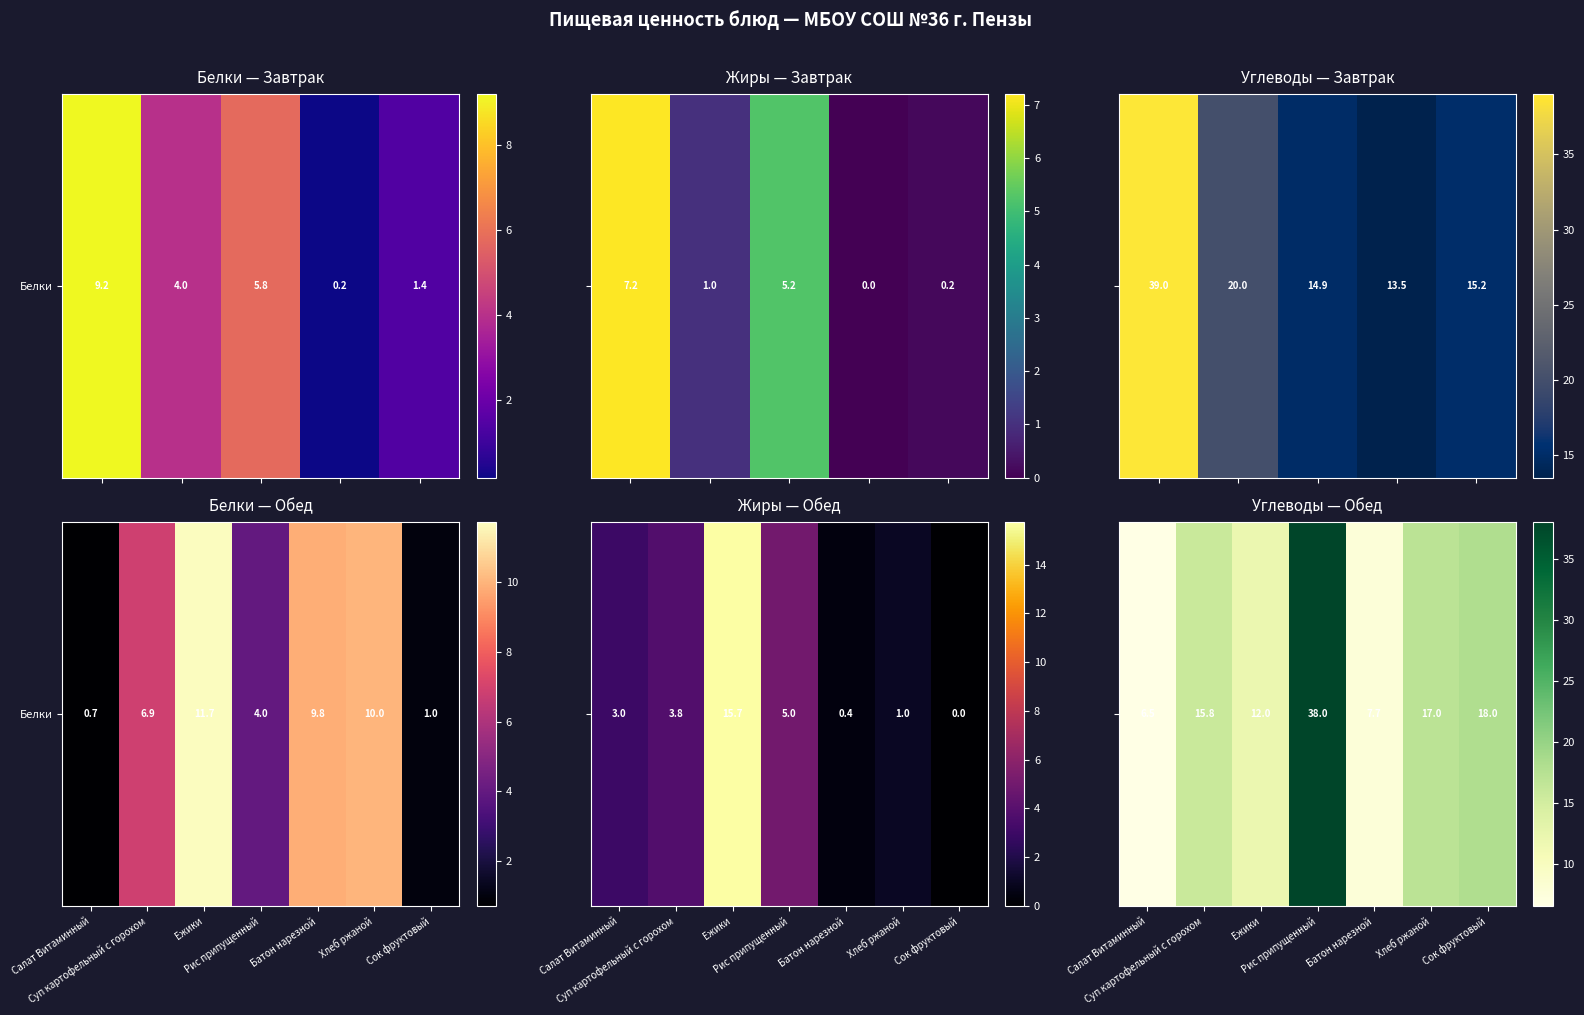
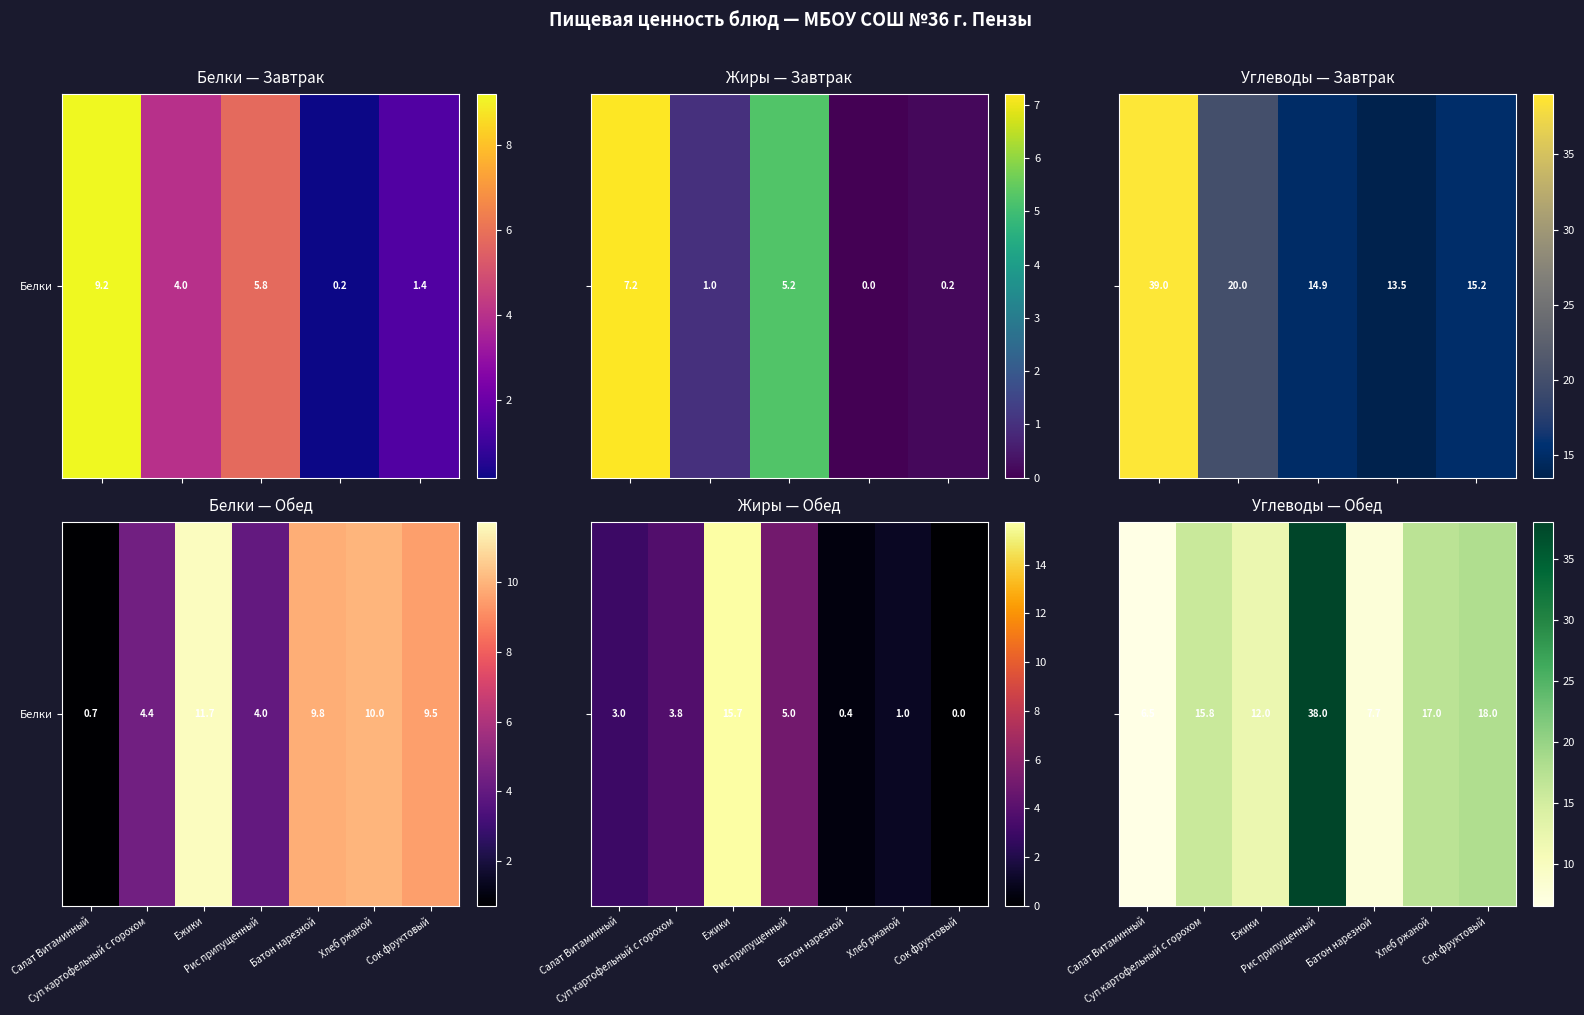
  {
    "Белки — Обед": {
      "Белки": {
        "Салат Витаминный": 0.7,
-       "Суп картофельный с горохом": 6.9,
+       "Суп картофельный с горохом": 4.4,
        "Ежики": 11.7,
        "Рис припущенный": 4.0,
        "Батон нарезной": 9.8,
        "Хлеб ржаной": 10.0,
-       "Сок фруктовый": 1.0
+       "Сок фруктовый": 9.5
      }
    }
  }
